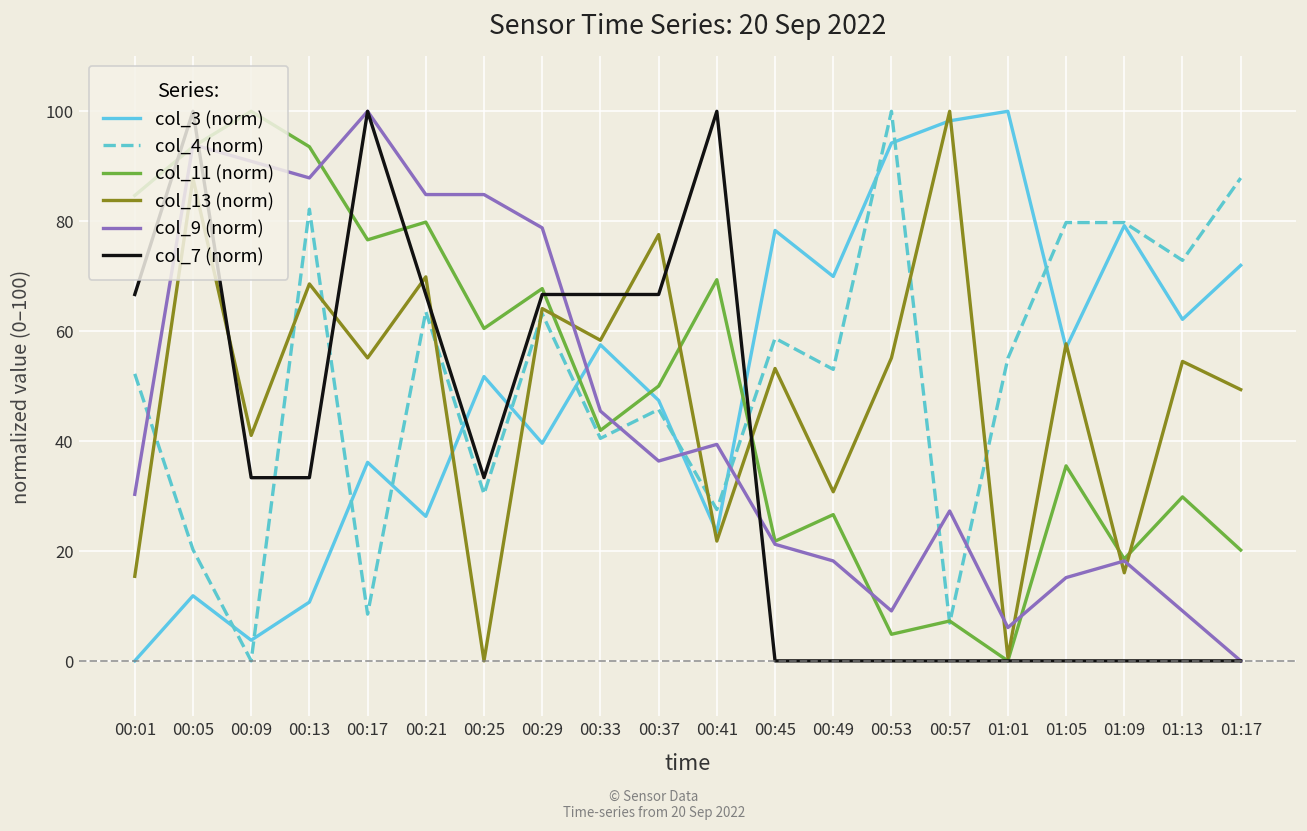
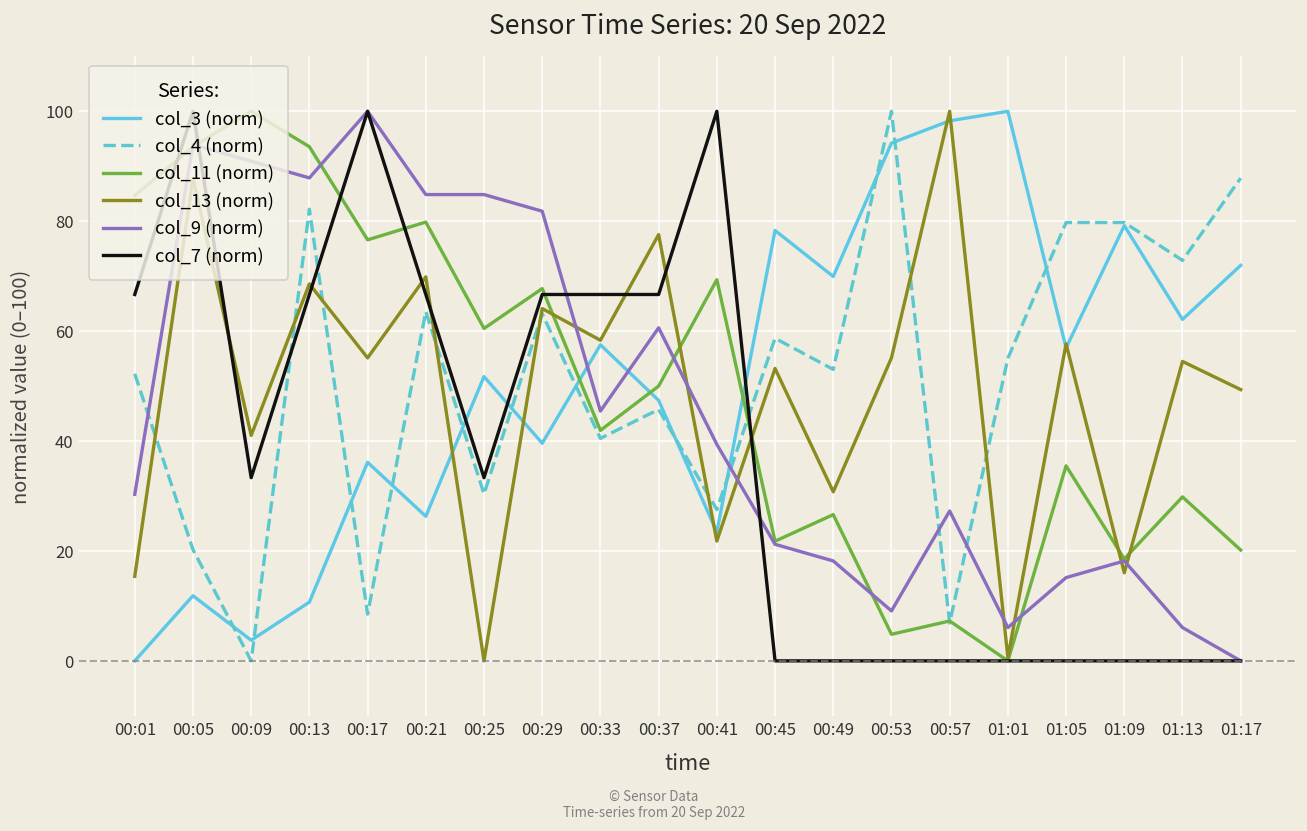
  {
    "col_9 (norm)": {
      "00:01": 30,
      "00:13": 88,
      "00:21": 85,
      "00:25": 85,
-     "00:29": 79,
+     "00:29": 82,
      "00:33": 45,
-     "00:37": 36,
+     "00:37": 61,
      "00:41": 39,
      "00:45": 21,
      "00:49": 18,
      "00:53": 9,
      "00:57": 27,
      "01:01": 6,
      "01:05": 15,
-     "01:13": 9
+     "01:13": 6
    },
    "col_7 (norm)": {
      "00:01": 67,
      "00:09": 33,
-     "00:13": 33,
+     "00:13": 67,
      "00:21": 67,
      "00:25": 33,
      "00:29": 67,
      "00:33": 67,
      "00:37": 67,
      "00:41": 100,
      "00:45": 0,
      "00:49": 0,
      "00:53": 0,
      "00:57": 0,
      "01:05": 0,
      "01:09": 0,
      "01:13": 0
    }
  }
